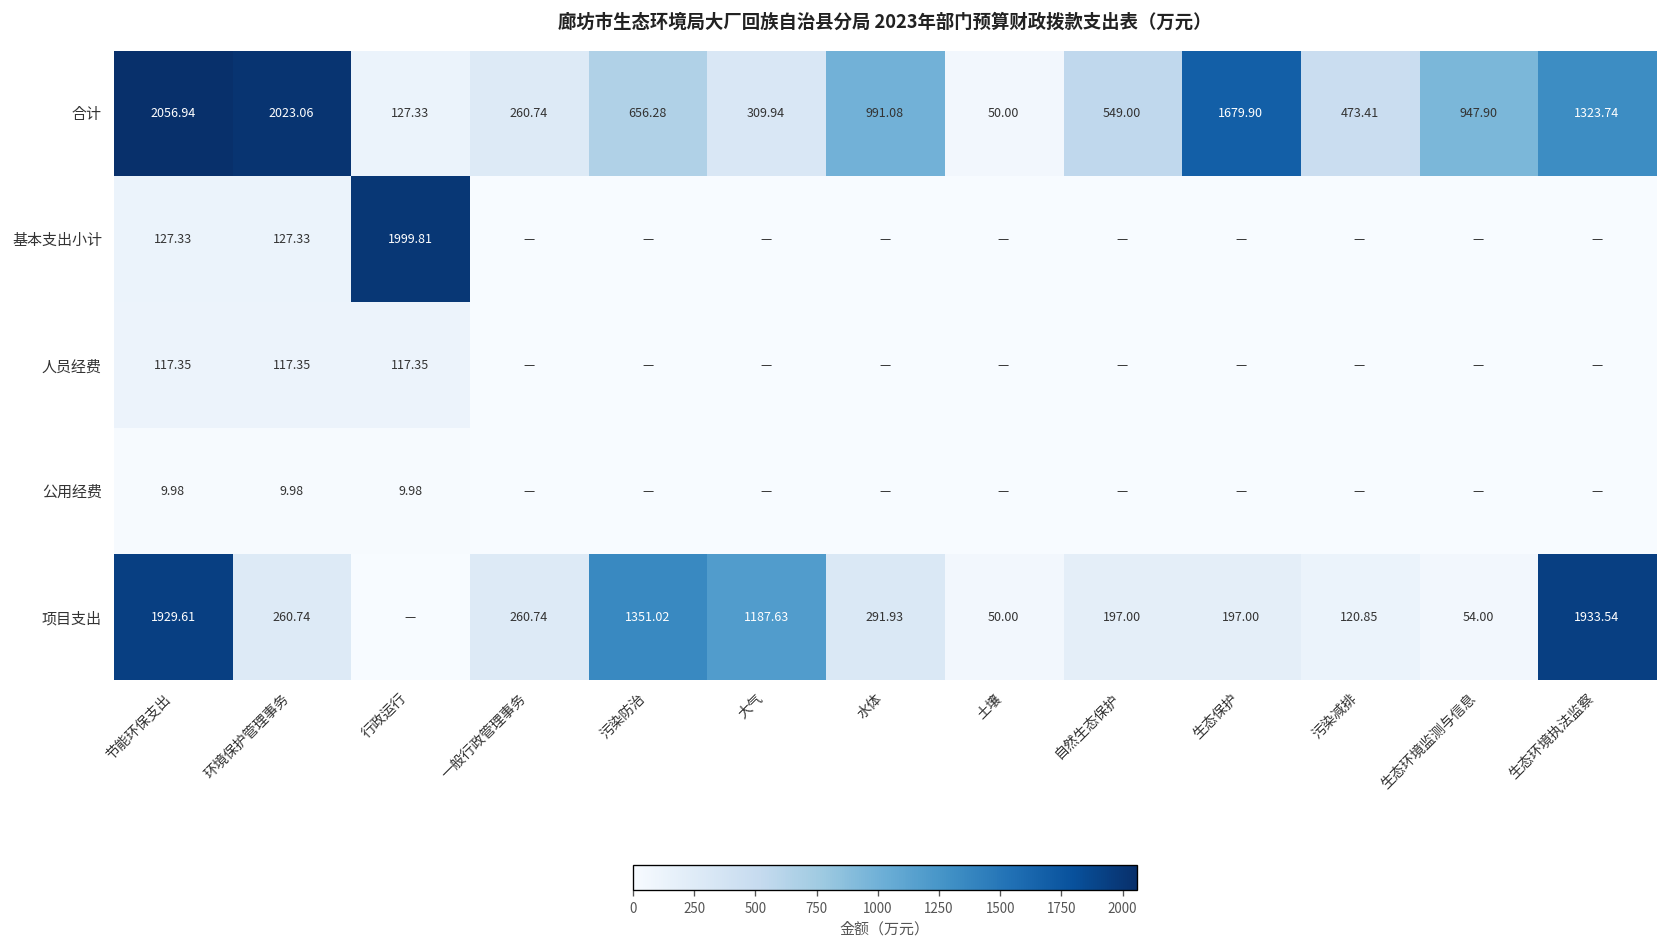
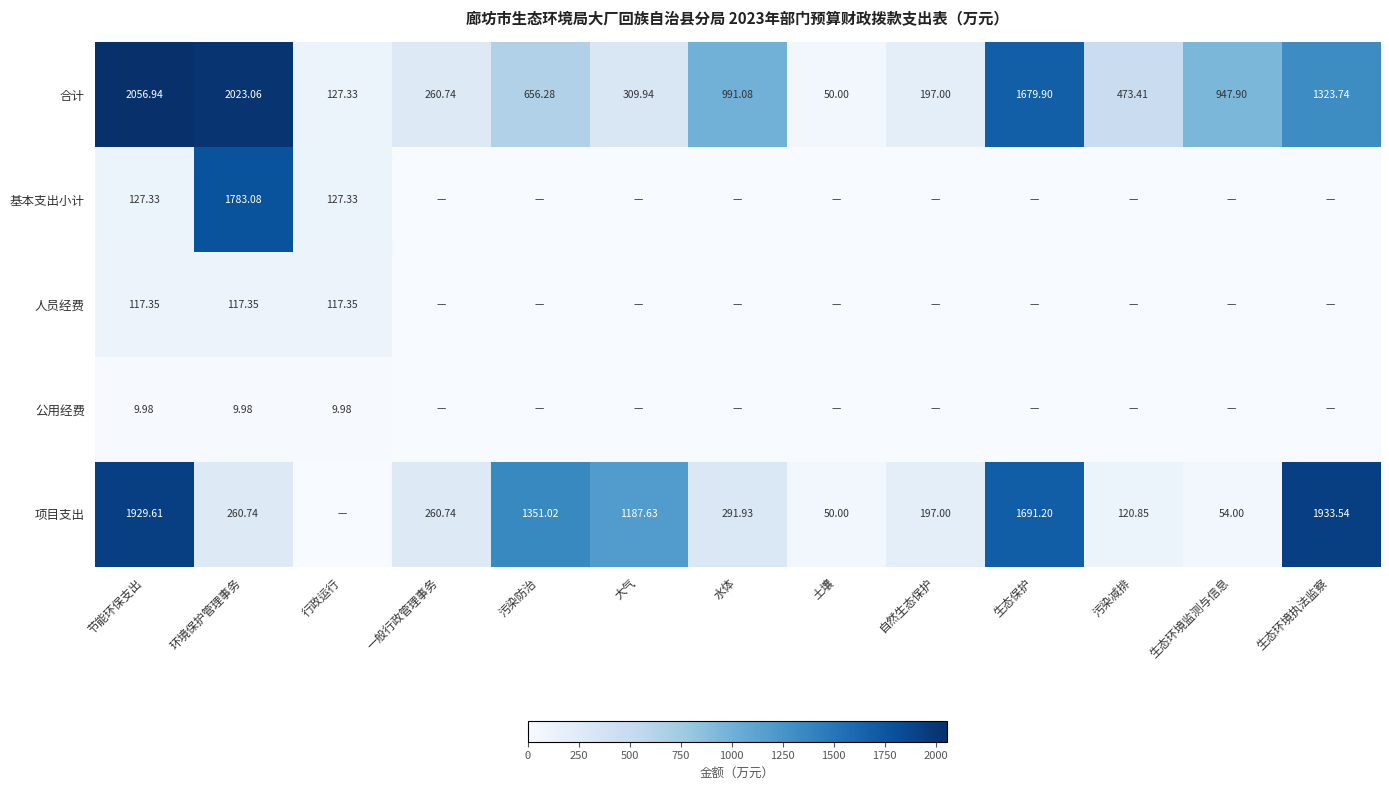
  {
    "合计": {
      "节能环保支出": 2056.94,
      "环境保护管理事务": 2023.06,
      "行政运行": 127.33,
      "一般行政管理事务": 260.74,
      "污染防治": 656.28,
      "大气": 309.94,
      "水体": 991.08,
      "土壤": 50.00,
-     "自然生态保护": 549.00,
+     "自然生态保护": 197.00,
      "生态保护": 1679.90,
      "污染减排": 473.41,
      "生态环境监测与信息": 947.90,
      "生态环境执法监察": 1323.74
    },
    "基本支出小计": {
      "节能环保支出": 127.33,
-     "环境保护管理事务": 127.33,
-     "行政运行": 1999.81
+     "环境保护管理事务": 1783.08,
+     "行政运行": 127.33
    },
    "人员经费": {
      "节能环保支出": 117.35,
      "环境保护管理事务": 117.35,
      "行政运行": 117.35
    },
    "公用经费": {
      "节能环保支出": 9.98,
      "环境保护管理事务": 9.98,
      "行政运行": 9.98
    },
    "项目支出": {
      "节能环保支出": 1929.61,
      "环境保护管理事务": 260.74,
      "一般行政管理事务": 260.74,
      "污染防治": 1351.02,
      "大气": 1187.63,
      "水体": 291.93,
      "土壤": 50.00,
      "自然生态保护": 197.00,
-     "生态保护": 197.00,
+     "生态保护": 1691.20,
      "污染减排": 120.85,
      "生态环境监测与信息": 54.00,
      "生态环境执法监察": 1933.54
    }
  }
